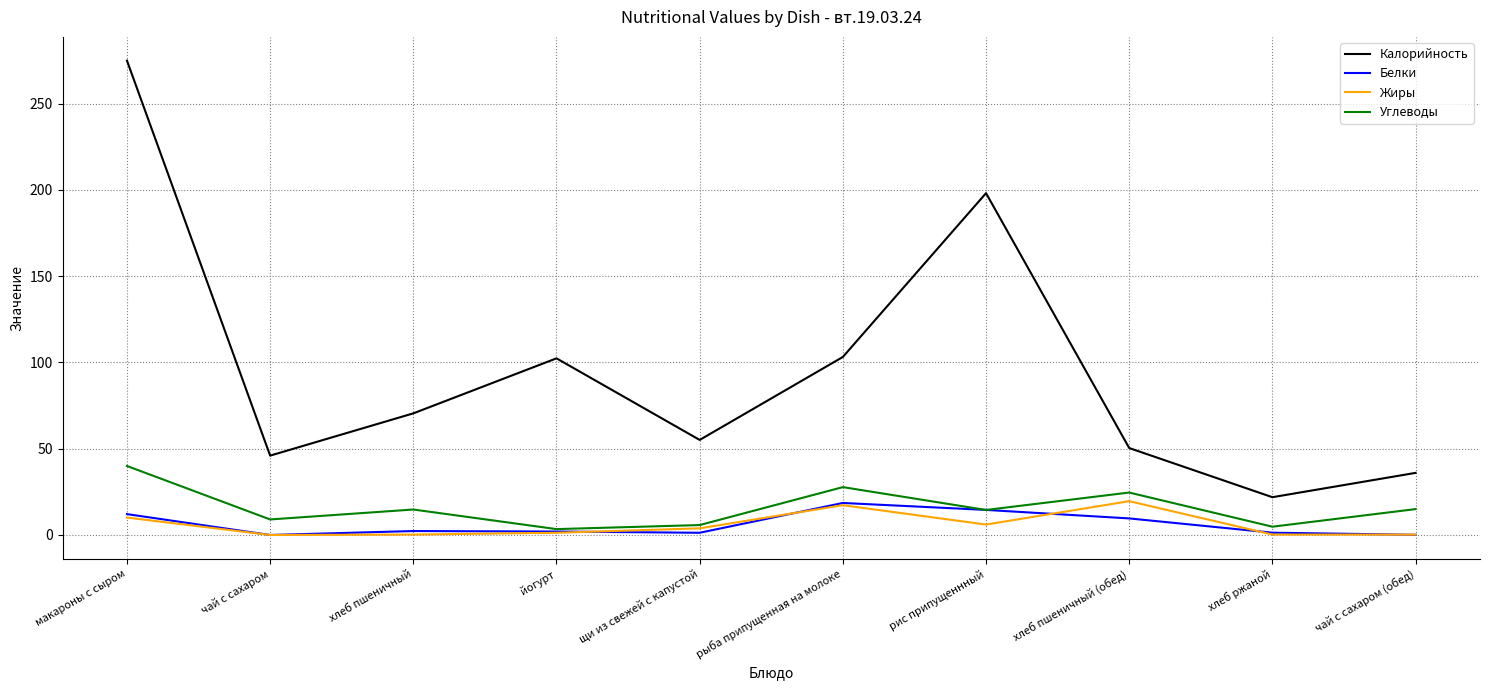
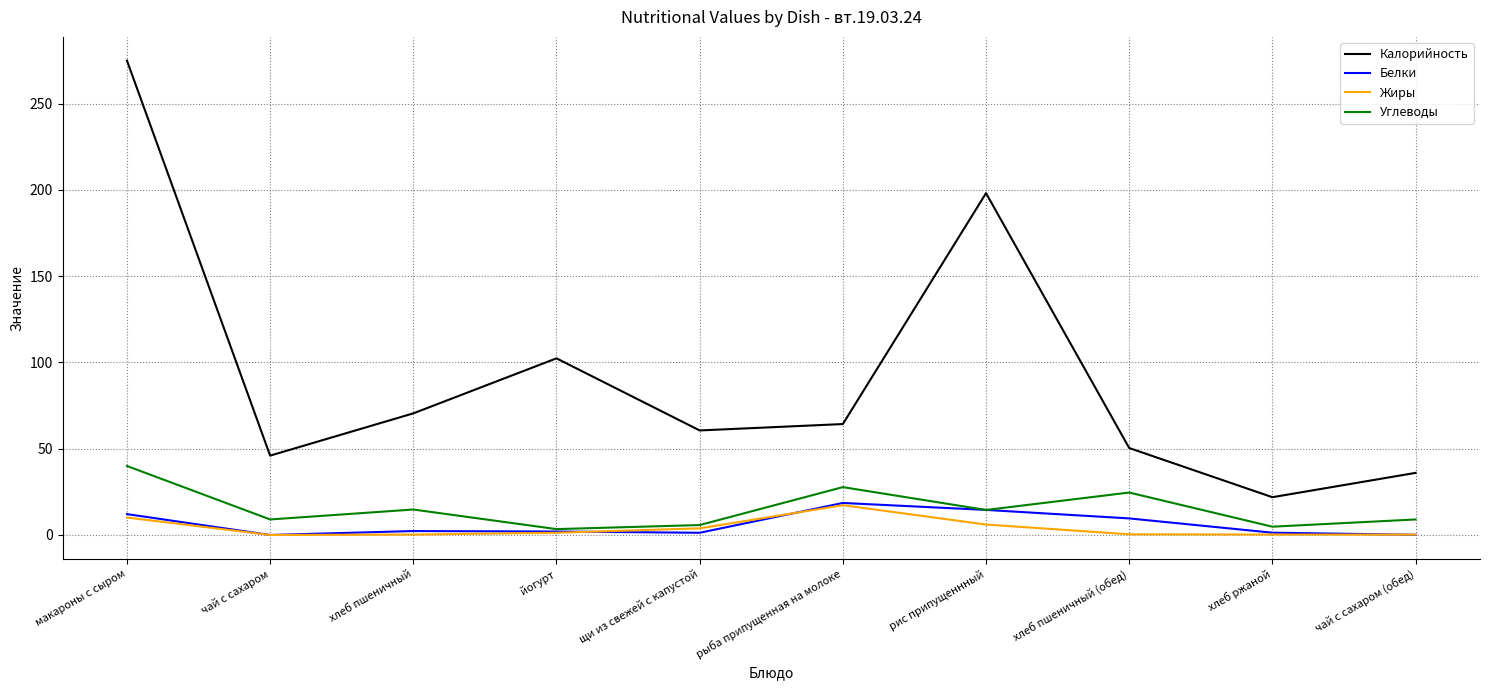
  {
    "Калорийность": {
      "макароны с сыром": 275,
      "чай с сахаром": 46,
      "хлеб пшеничный": 71,
      "йогурт": 102,
-     "щи из свежей с капустой": 55,
-     "рыба припущенная на молоке": 103,
+     "щи из свежей с капустой": 61,
+     "рыба припущенная на молоке": 64,
      "рис припущеннный": 198,
      "хлеб пшеничный (обед)": 50,
      "хлеб ржаной": 22,
      "чай с сахаром (обед)": 36
    },
    "Белки": {
      "макароны с сыром": 12,
      "хлеб пшеничный": 2,
      "щи из свежей с капустой": 1,
      "хлеб пшеничный (обед)": 10
    },
    "Жиры": {
      "макароны с сыром": 10,
      "хлеб пшеничный": 0,
      "щи из свежей с капустой": 4,
      "рис припущеннный": 6,
-     "хлеб пшеничный (обед)": 20
+     "хлеб пшеничный (обед)": 0
    },
    "Углеводы": {
      "макароны с сыром": 40,
      "чай с сахаром": 9,
      "хлеб пшеничный": 15,
      "щи из свежей с капустой": 6,
      "рыба припущенная на молоке": 28,
      "хлеб пшеничный (обед)": 25,
      "хлеб ржаной": 5,
-     "чай с сахаром (обед)": 15
+     "чай с сахаром (обед)": 9
    }
  }
